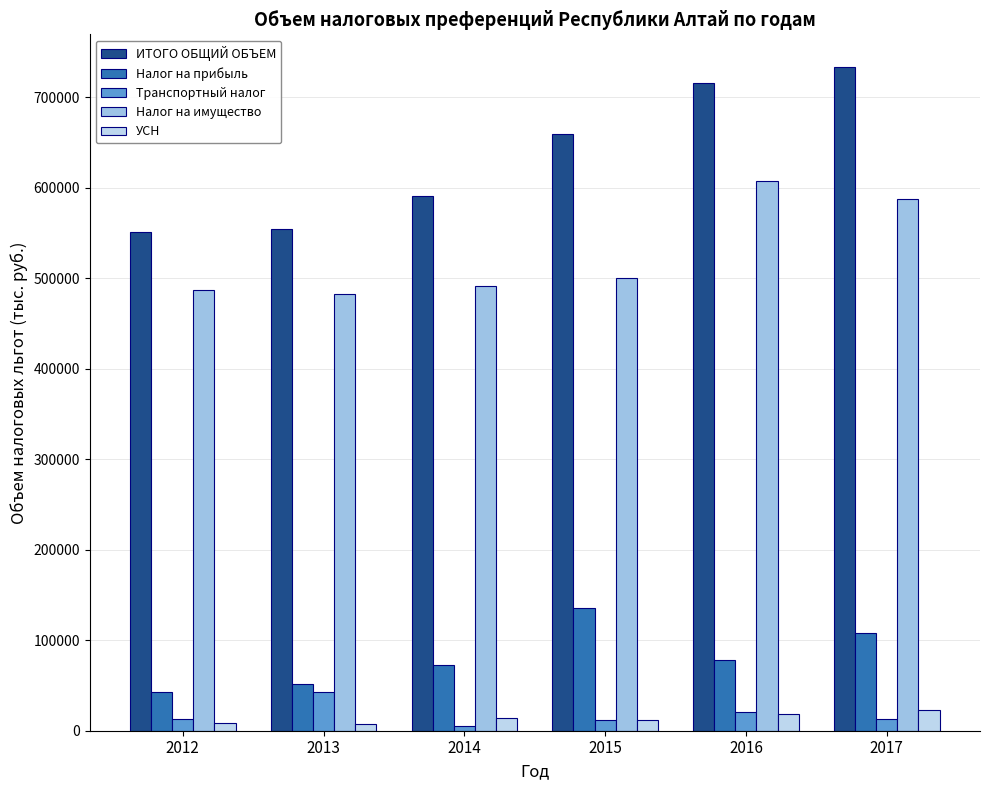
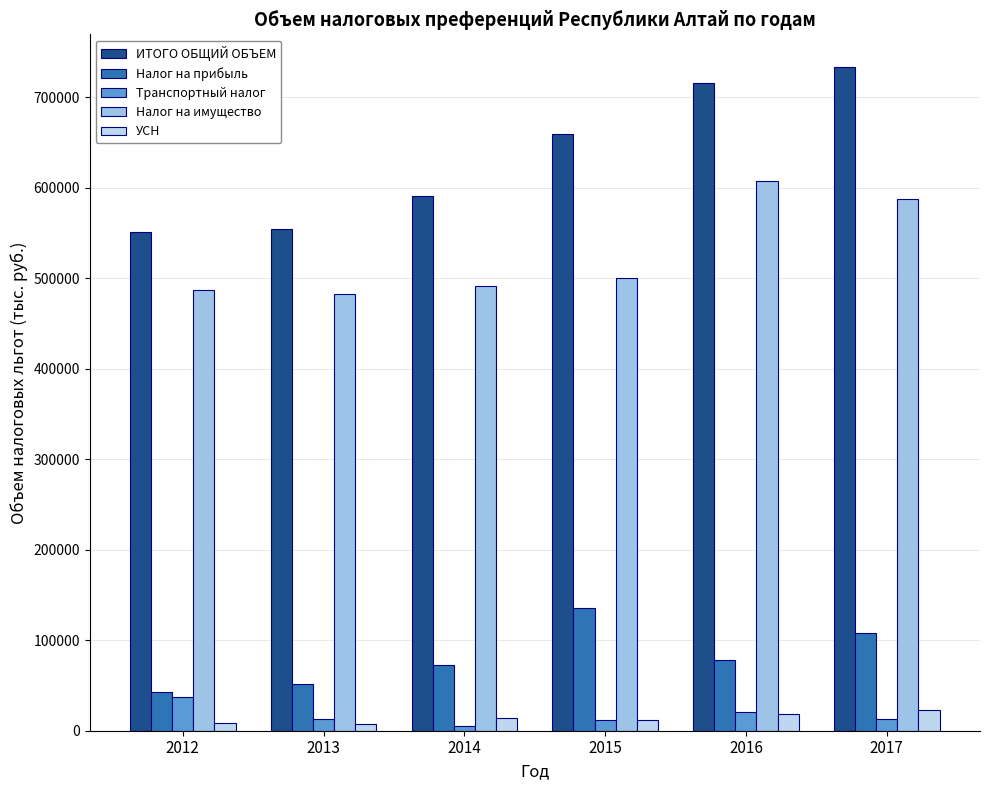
  {
    "Транспортный налог": {
-     "2012": 10000,
-     "2013": 40000,
+     "2012": 40000,
+     "2013": 10000,
      "2014": 0,
      "2015": 10000,
      "2016": 20000,
      "2017": 10000
    }
  }
